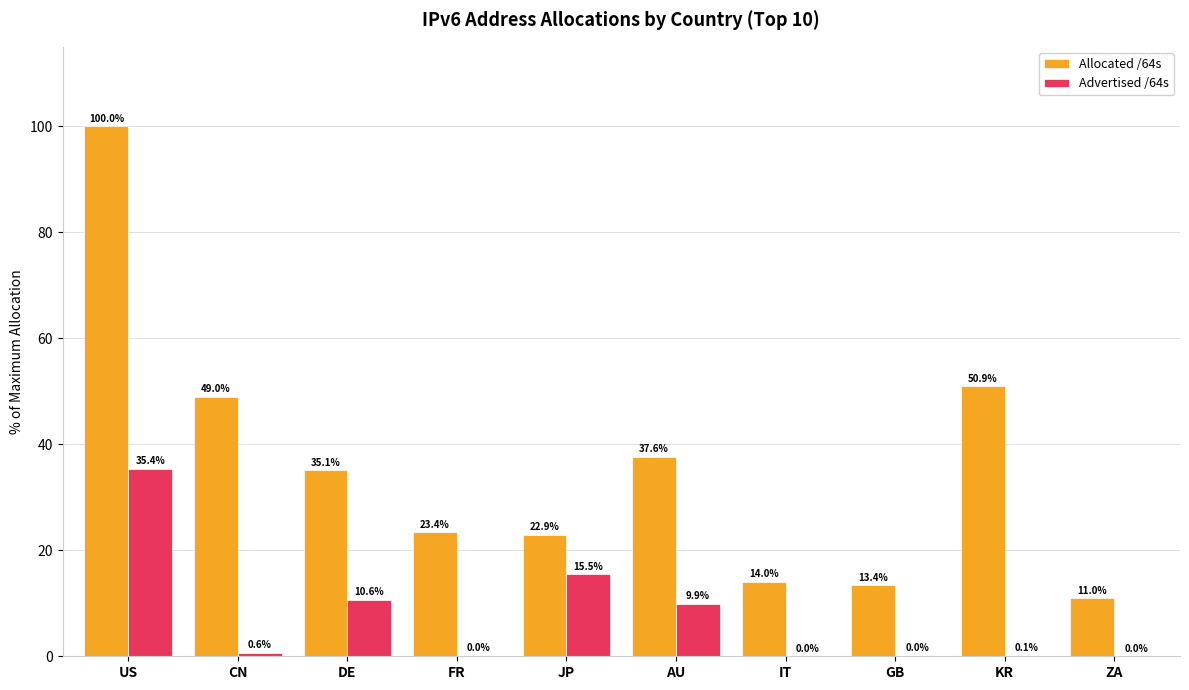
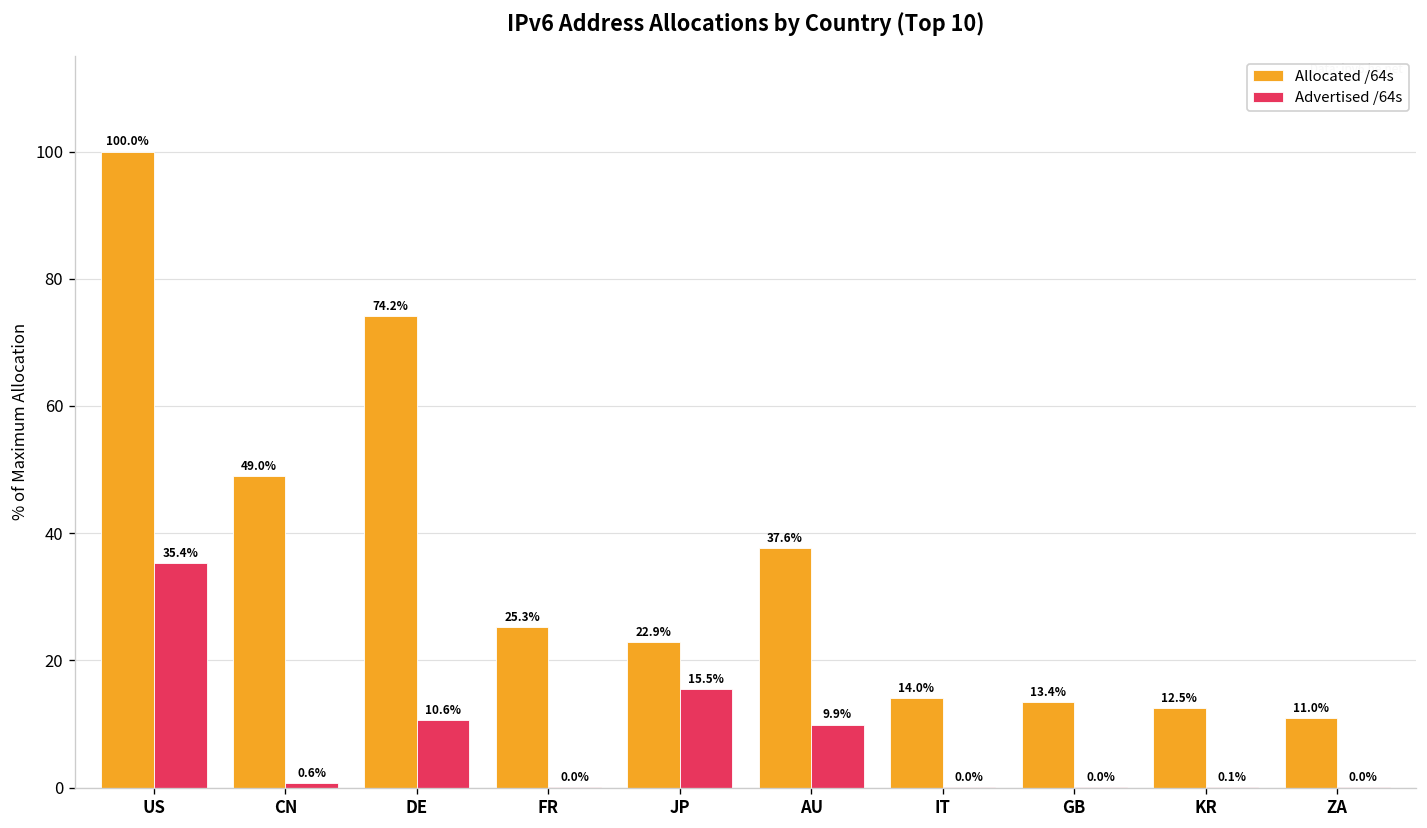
  {
    "Allocated /64s": {
      "US": "100.0%",
      "CN": "49.0%",
-     "DE": "35.1%",
-     "FR": "23.4%",
+     "DE": "74.2%",
+     "FR": "25.3%",
      "JP": "22.9%",
      "AU": "37.6%",
      "IT": "14.0%",
      "GB": "13.4%",
-     "KR": "50.9%",
+     "KR": "12.5%",
      "ZA": "11.0%"
    },
    "Advertised /64s": {
      "US": "35.4%",
      "CN": "0.6%",
      "DE": "10.6%",
      "FR": "0.0%",
      "JP": "15.5%",
      "AU": "9.9%",
      "IT": "0.0%",
      "GB": "0.0%",
      "KR": "0.1%",
      "ZA": "0.0%"
    }
  }
